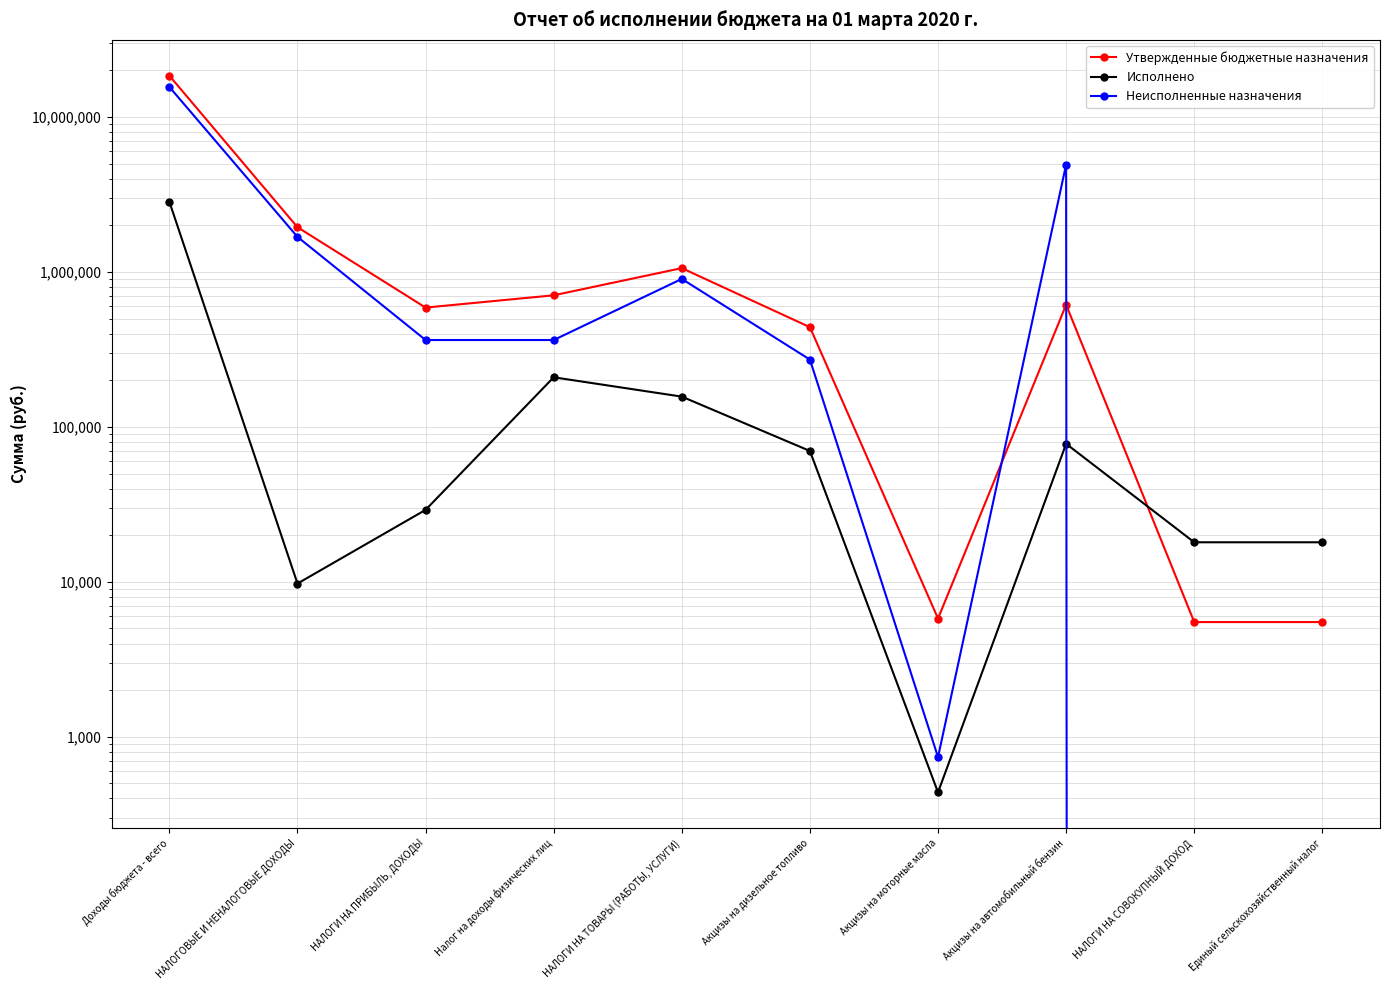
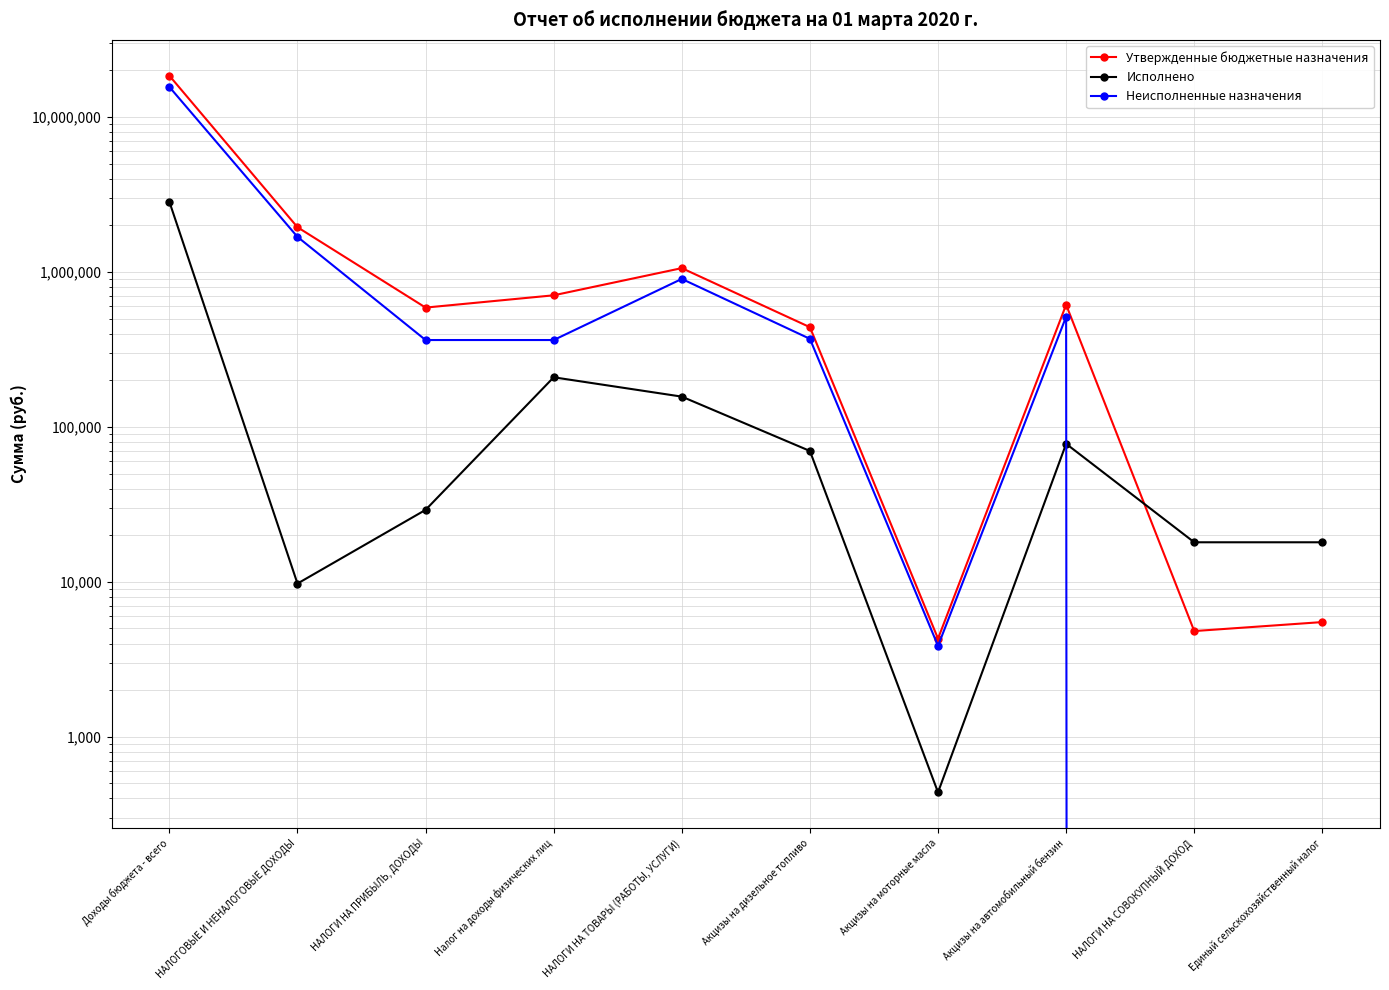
  {
    "Утвержденные бюджетные назначения": {
      "Доходы бюджета - всего": "18,000,000",
      "НАЛОГОВЫЕ И НЕНАЛОГОВЫЕ ДОХОДЫ": "1,900,000",
      "НАЛОГИ НА ПРИБЫЛЬ, ДОХОДЫ": "590,000",
      "Налог на доходы физических лиц": "700,000",
      "НАЛОГИ НА ТОВАРЫ (РАБОТЫ, УСЛУГИ)": "1,100,000",
      "Акцизы на дизельное топливо": "440,000",
-     "Акцизы на моторные масла": "5,800",
+     "Акцизы на моторные масла": "4,300",
      "Акцизы на автомобильный бензин": "610,000",
-     "НАЛОГИ НА СОВОКУПНЫЙ ДОХОД": "5,500",
+     "НАЛОГИ НА СОВОКУПНЫЙ ДОХОД": "4,800",
      "Единый сельскохозяйственный налог": "5,500"
    },
    "Исполнено": {
      "Доходы бюджета - всего": "2,800,000",
      "НАЛОГОВЫЕ И НЕНАЛОГОВЫЕ ДОХОДЫ": "10,000",
      "НАЛОГИ НА ПРИБЫЛЬ, ДОХОДЫ": "29,000",
      "Налог на доходы физических лиц": "210,000",
      "НАЛОГИ НА ТОВАРЫ (РАБОТЫ, УСЛУГИ)": "160,000",
      "Акцизы на дизельное топливо": "70,000",
      "Акцизы на моторные масла": "440",
      "Акцизы на автомобильный бензин": "80,000",
      "НАЛОГИ НА СОВОКУПНЫЙ ДОХОД": "18,000",
      "Единый сельскохозяйственный налог": "18,000"
    },
    "Неисполненные назначения": {
      "Доходы бюджета - всего": "16,000,000",
      "НАЛОГОВЫЕ И НЕНАЛОГОВЫЕ ДОХОДЫ": "1,700,000",
      "НАЛОГИ НА ПРИБЫЛЬ, ДОХОДЫ": "360,000",
      "Налог на доходы физических лиц": "360,000",
      "НАЛОГИ НА ТОВАРЫ (РАБОТЫ, УСЛУГИ)": "900,000",
-     "Акцизы на дизельное топливо": "270,000",
-     "Акцизы на моторные масла": "700",
-     "Акцизы на автомобильный бензин": "4,900,000"
+     "Акцизы на дизельное топливо": "370,000",
+     "Акцизы на моторные масла": "3,900",
+     "Акцизы на автомобильный бензин": "510,000"
    }
  }
